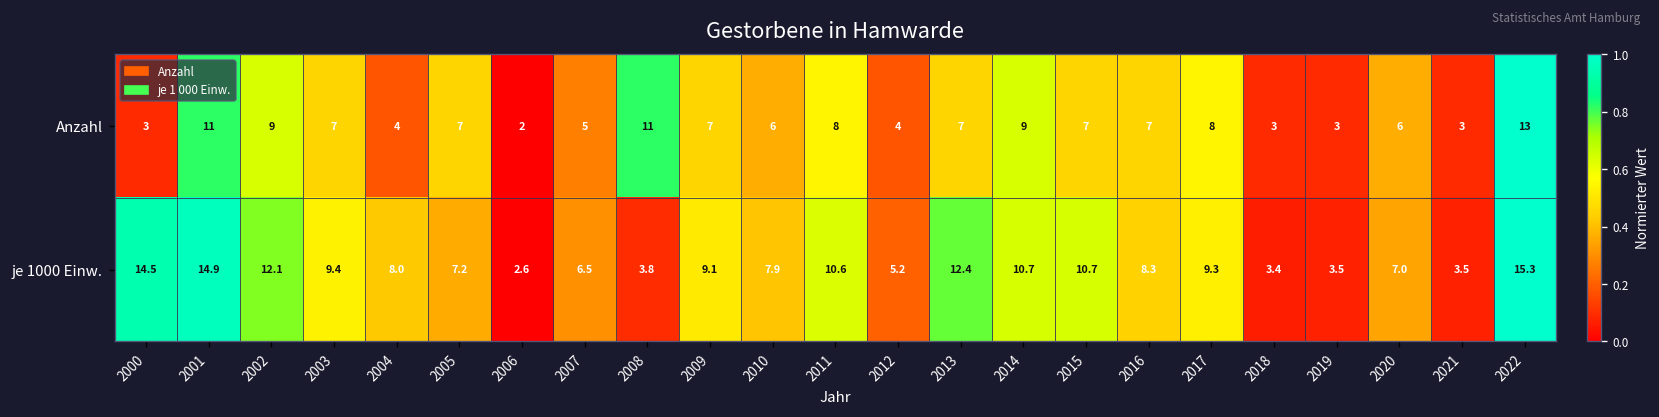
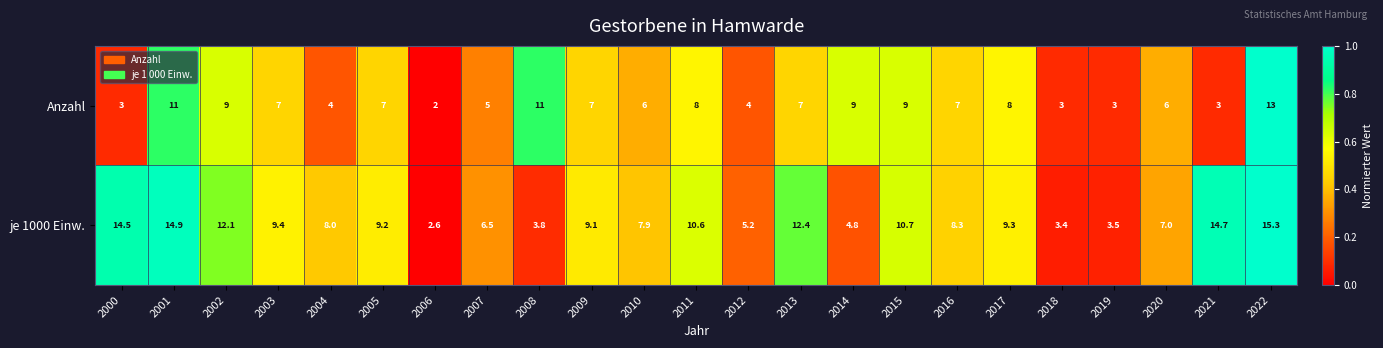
  {
    "Anzahl": {
      "2000": 3,
      "2001": 11,
      "2002": 9,
      "2003": 7,
      "2004": 4,
      "2005": 7,
      "2006": 2,
      "2007": 5,
      "2008": 11,
      "2009": 7,
      "2010": 6,
      "2011": 8,
      "2012": 4,
      "2013": 7,
      "2014": 9,
-     "2015": 7,
+     "2015": 9,
      "2016": 7,
      "2017": 8,
      "2018": 3,
      "2019": 3,
      "2020": 6,
      "2021": 3,
      "2022": 13
    },
    "je 1000 Einw.": {
      "2000": 14.5,
      "2001": 14.9,
      "2002": 12.1,
      "2003": 9.4,
      "2004": 8.0,
-     "2005": 7.2,
+     "2005": 9.2,
      "2006": 2.6,
      "2007": 6.5,
      "2008": 3.8,
      "2009": 9.1,
      "2010": 7.9,
      "2011": 10.6,
      "2012": 5.2,
      "2013": 12.4,
-     "2014": 10.7,
+     "2014": 4.8,
      "2015": 10.7,
      "2016": 8.3,
      "2017": 9.3,
      "2018": 3.4,
      "2019": 3.5,
      "2020": 7.0,
-     "2021": 3.5,
+     "2021": 14.7,
      "2022": 15.3
    }
  }
